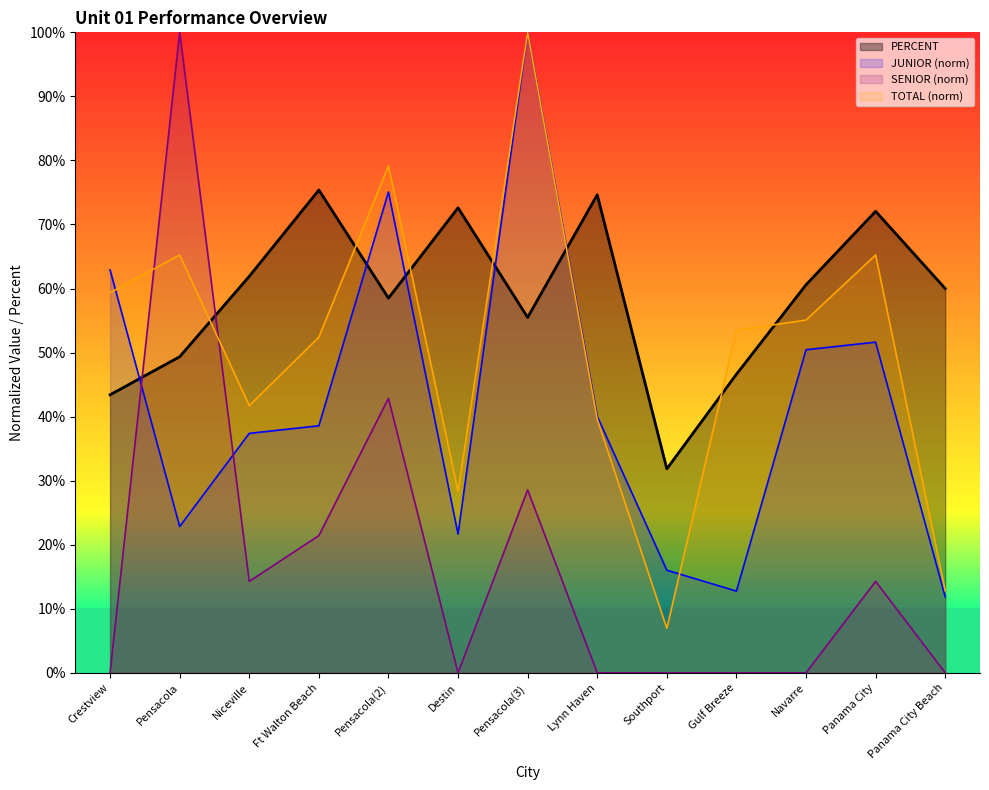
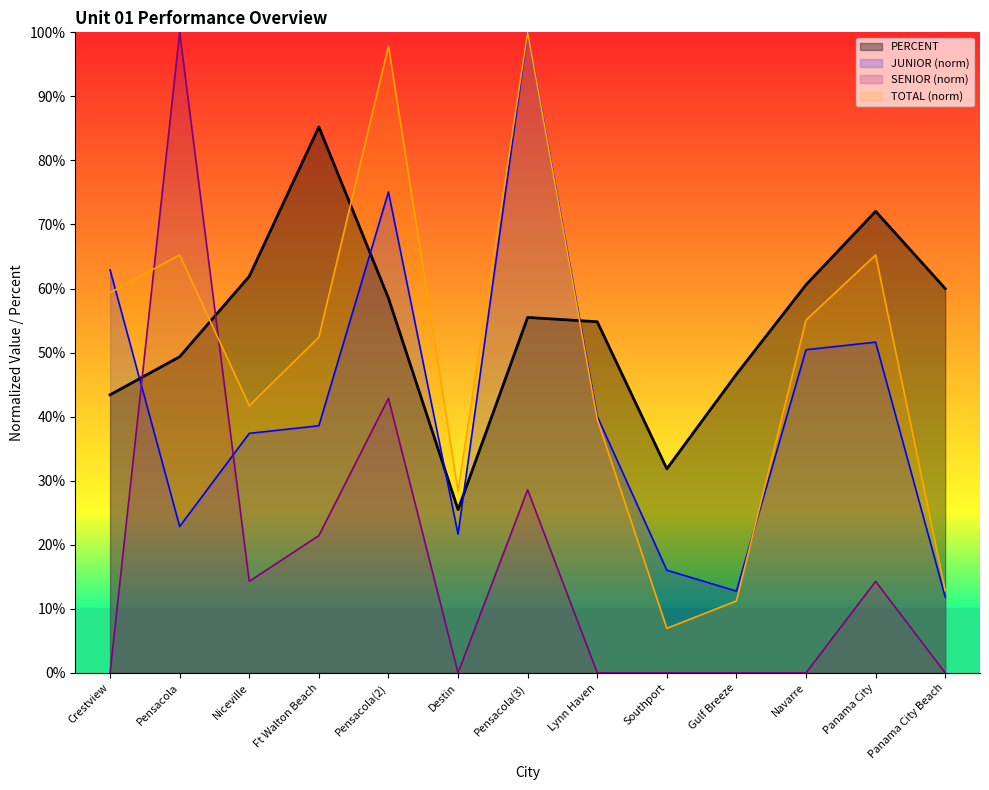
  {
    "PERCENT": {
      "Crestview": "43%",
      "Pensacola": "49%",
      "Niceville": "62%",
-     "Ft Walton Beach": "75%",
+     "Ft Walton Beach": "85%",
      "Pensacola(2)": "58%",
-     "Destin": "73%",
+     "Destin": "25%",
      "Pensacola(3)": "55%",
-     "Lynn Haven": "75%",
+     "Lynn Haven": "55%",
      "Southport": "32%",
      "Gulf Breeze": "47%",
      "Navarre": "61%",
      "Panama City": "72%",
      "Panama City Beach": "60%"
    },
    "TOTAL (norm)": {
      "Crestview": "59%",
      "Pensacola": "65%",
      "Niceville": "42%",
      "Ft Walton Beach": "52%",
-     "Pensacola(2)": "79%",
+     "Pensacola(2)": "98%",
      "Destin": "28%",
      "Lynn Haven": "40%",
      "Southport": "7%",
-     "Gulf Breeze": "53%",
+     "Gulf Breeze": "11%",
      "Navarre": "55%",
      "Panama City": "65%",
      "Panama City Beach": "13%"
    }
  }
